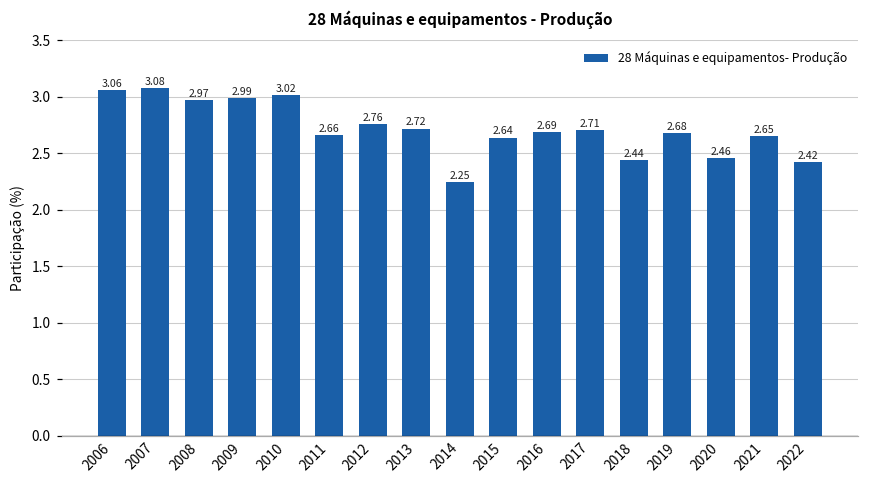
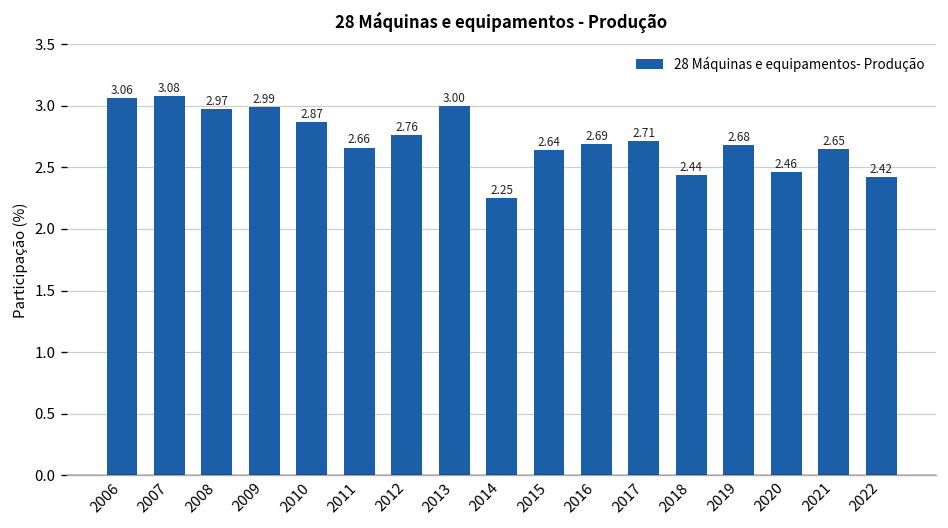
  {
    "2006": 3.06,
    "2007": 3.08,
    "2008": 2.97,
    "2009": 2.99,
-   "2010": 3.02,
+   "2010": 2.87,
    "2011": 2.66,
    "2012": 2.76,
-   "2013": 2.72,
+   "2013": 3.00,
    "2014": 2.25,
    "2015": 2.64,
    "2016": 2.69,
    "2017": 2.71,
    "2018": 2.44,
    "2019": 2.68,
    "2020": 2.46,
    "2021": 2.65,
    "2022": 2.42
  }
